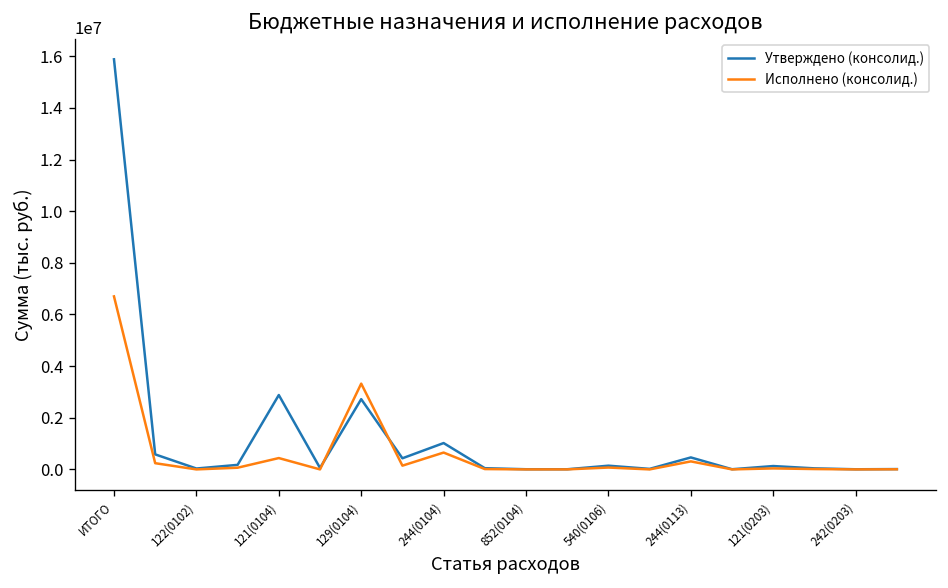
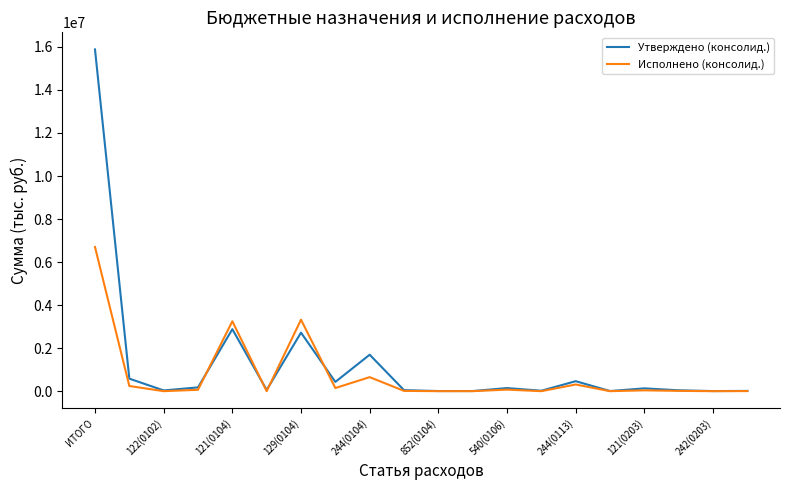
  {
    "Утверждено (консолид.)": {
      "ИТОГО": 15900000,
      "121(0104)": 2900000,
      "129(0104)": 2700000,
-     "244(0104)": 1000000,
+     "244(0104)": 1700000,
      "244(0113)": 500000
    },
    "Исполнено (консолид.)": {
      "ИТОГО": 6700000,
-     "121(0104)": 400000,
+     "121(0104)": 3200000,
      "129(0104)": 3300000,
      "244(0104)": 700000,
      "244(0113)": 300000
    }
  }
